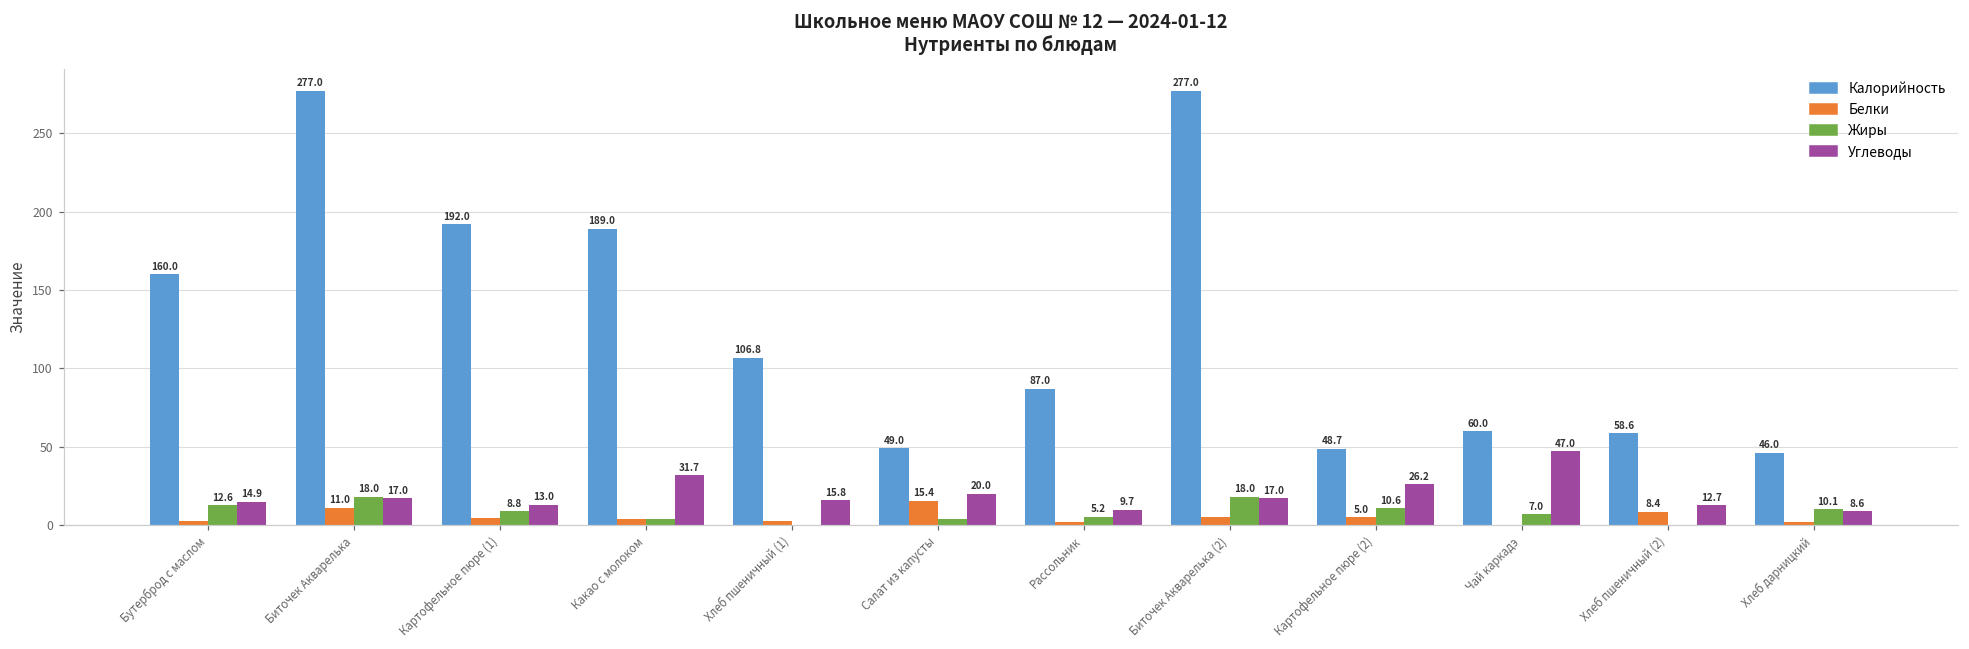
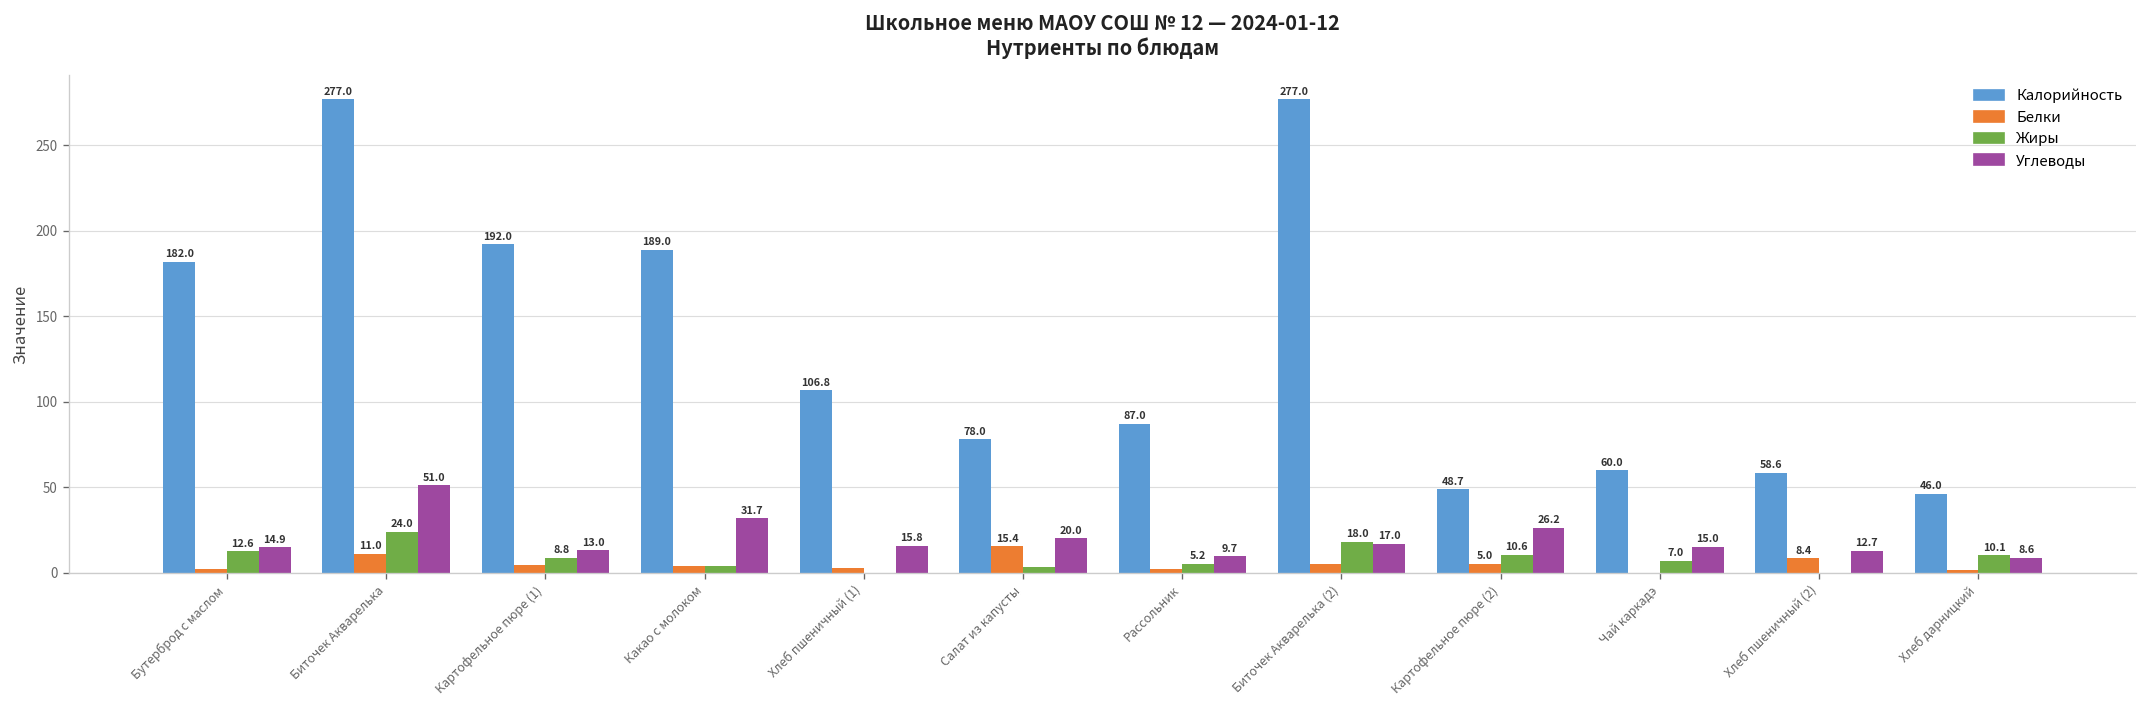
  {
    "Калорийность": {
-     "Бутерброд с маслом": 160.0,
+     "Бутерброд с маслом": 182.0,
      "Биточек Акварелька": 277.0,
      "Картофельное пюре (1)": 192.0,
      "Какао с молоком": 189.0,
      "Хлеб пшеничный (1)": 106.8,
-     "Салат из капусты": 49.0,
+     "Салат из капусты": 78.0,
      "Рассольник": 87.0,
      "Биточек Акварелька (2)": 277.0,
      "Картофельное пюре (2)": 48.7,
      "Чай каркадэ": 60.0,
      "Хлеб пшеничный (2)": 58.6,
      "Хлеб дарницкий": 46.0
    },
    "Белки": {
      "Биточек Акварелька": 11.0,
      "Салат из капусты": 15.4,
      "Картофельное пюре (2)": 5.0,
      "Хлеб пшеничный (2)": 8.4
    },
    "Жиры": {
      "Бутерброд с маслом": 12.6,
-     "Биточек Акварелька": 18.0,
+     "Биточек Акварелька": 24.0,
      "Картофельное пюре (1)": 8.8,
      "Рассольник": 5.2,
      "Биточек Акварелька (2)": 18.0,
      "Картофельное пюре (2)": 10.6,
      "Чай каркадэ": 7.0,
      "Хлеб дарницкий": 10.1
    },
    "Углеводы": {
      "Бутерброд с маслом": 14.9,
-     "Биточек Акварелька": 17.0,
+     "Биточек Акварелька": 51.0,
      "Картофельное пюре (1)": 13.0,
      "Какао с молоком": 31.7,
      "Хлеб пшеничный (1)": 15.8,
      "Салат из капусты": 20.0,
      "Рассольник": 9.7,
      "Биточек Акварелька (2)": 17.0,
      "Картофельное пюре (2)": 26.2,
-     "Чай каркадэ": 47.0,
+     "Чай каркадэ": 15.0,
      "Хлеб пшеничный (2)": 12.7,
      "Хлеб дарницкий": 8.6
    }
  }
